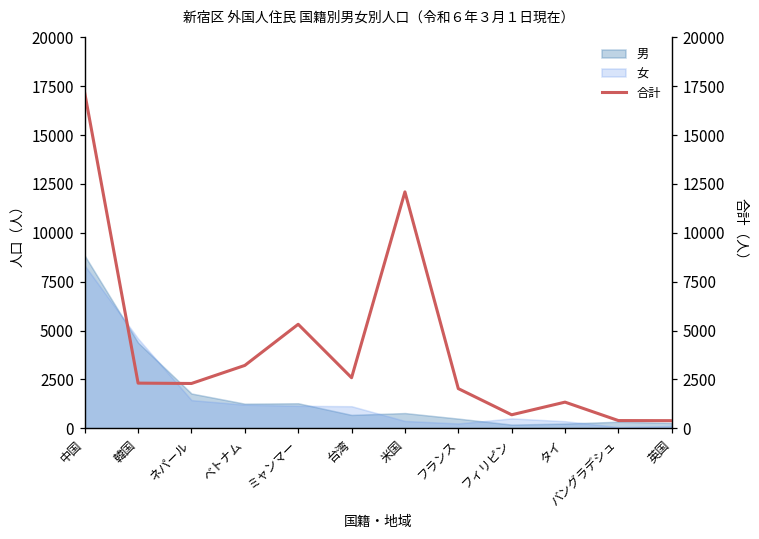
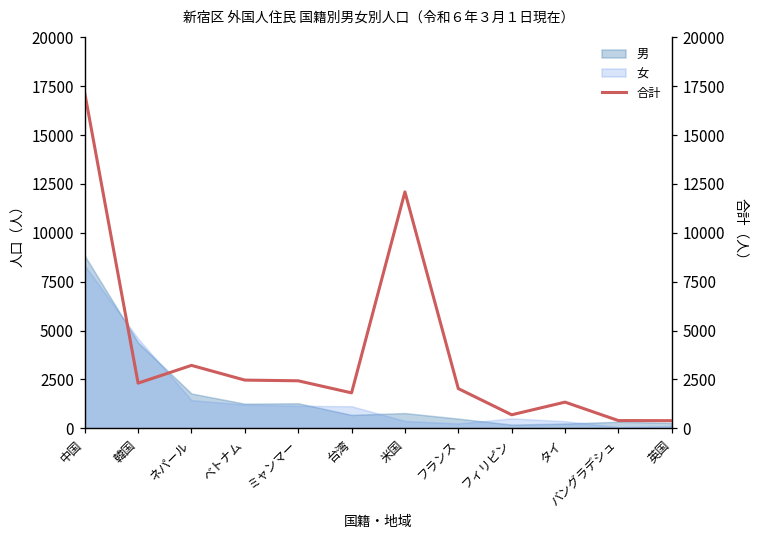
  {
    "合計": {
      "中国": 17200,
      "韓国": 2300,
-     "ネパール": 2300,
-     "ベトナム": 3200,
-     "ミャンマー": 5300,
-     "台湾": 2600,
+     "ネパール": 3200,
+     "ベトナム": 2500,
+     "ミャンマー": 2400,
+     "台湾": 1800,
      "米国": 12100,
      "フランス": 2000,
      "フィリピン": 700,
      "タイ": 1300,
      "バングラデシュ": 400,
      "英国": 400
    }
  }
